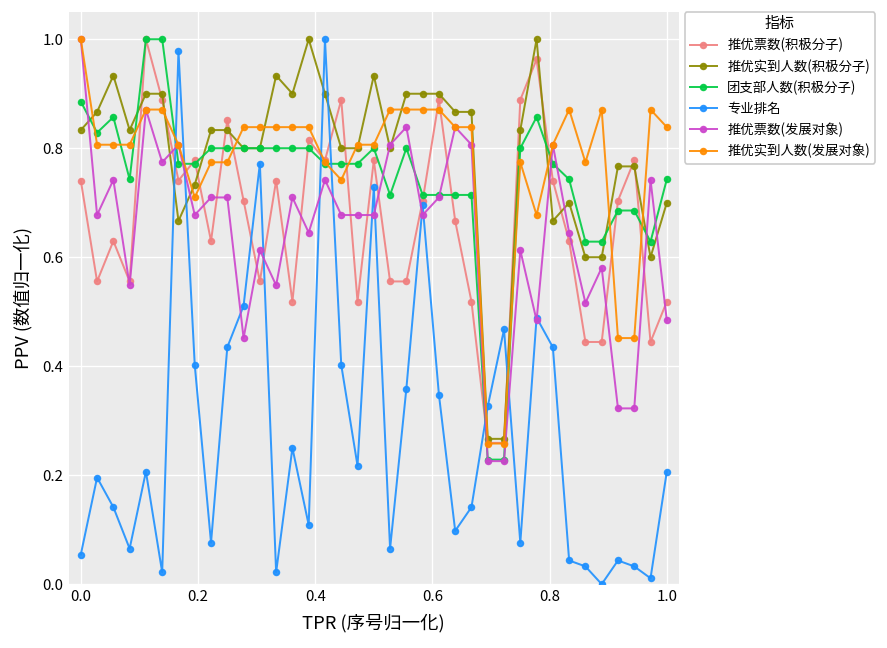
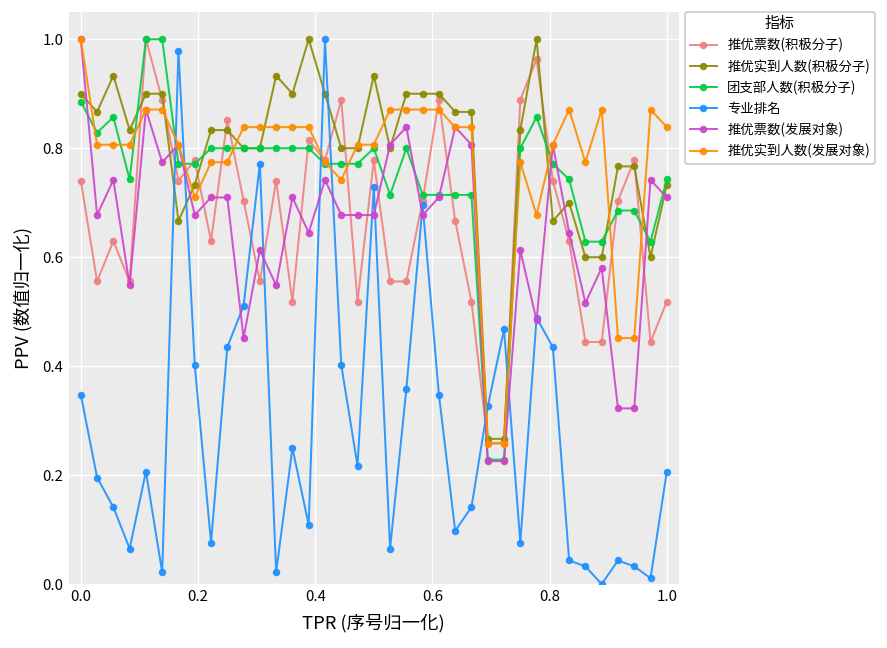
  {
    "推优票数(积极分子)": {
      "0.0": 0.74,
      "1.0": 0.52
    },
    "推优实到人数(积极分子)": {
-     "0.0": 0.83,
-     "1.0": 0.70
+     "0.0": 0.90,
+     "1.0": 0.73
    },
    "团支部人数(积极分子)": {
      "0.0": 0.89,
      "1.0": 0.74
    },
    "专业排名": {
-     "0.0": 0.05,
+     "0.0": 0.35,
      "1.0": 0.21
    },
    "推优票数(发展对象)": {
-     "1.0": 0.48
+     "1.0": 0.71
    },
    "推优实到人数(发展对象)": {
      "1.0": 0.84
    }
  }
